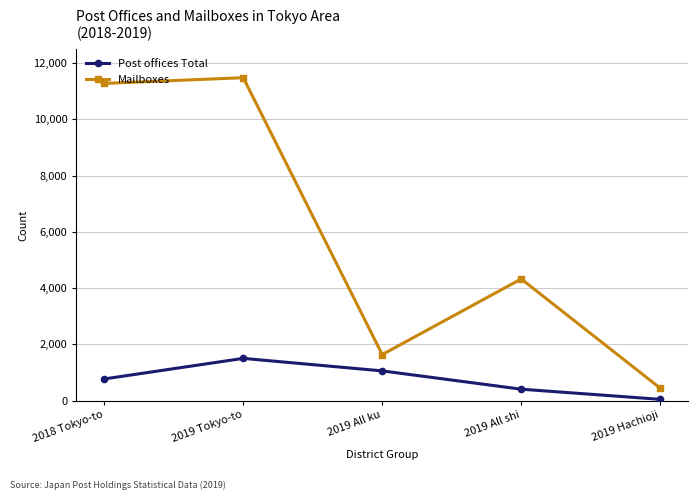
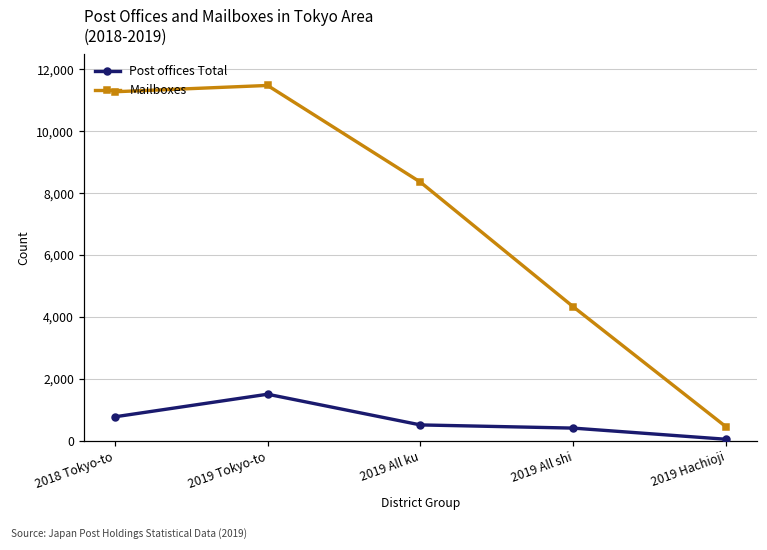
  {
    "Post offices Total": {
      "2018 Tokyo-to": "800",
      "2019 Tokyo-to": "1,500",
-     "2019 All ku": "1,100",
+     "2019 All ku": "500",
      "2019 All shi": "400",
      "2019 Hachioji": "0"
    },
    "Mailboxes": {
      "2018 Tokyo-to": "11,300",
      "2019 Tokyo-to": "11,500",
-     "2019 All ku": "1,600",
+     "2019 All ku": "8,400",
      "2019 All shi": "4,300",
      "2019 Hachioji": "400"
    }
  }
